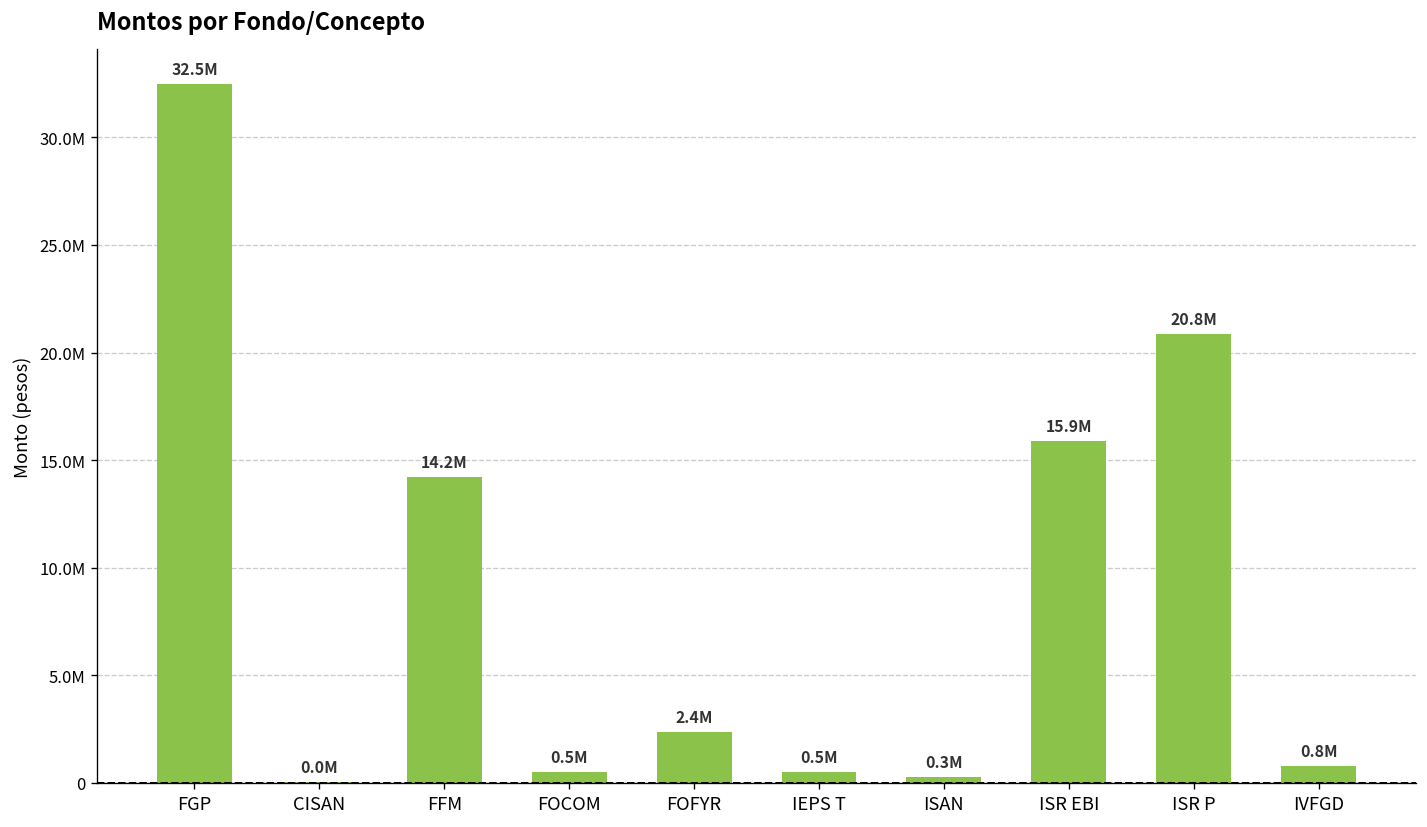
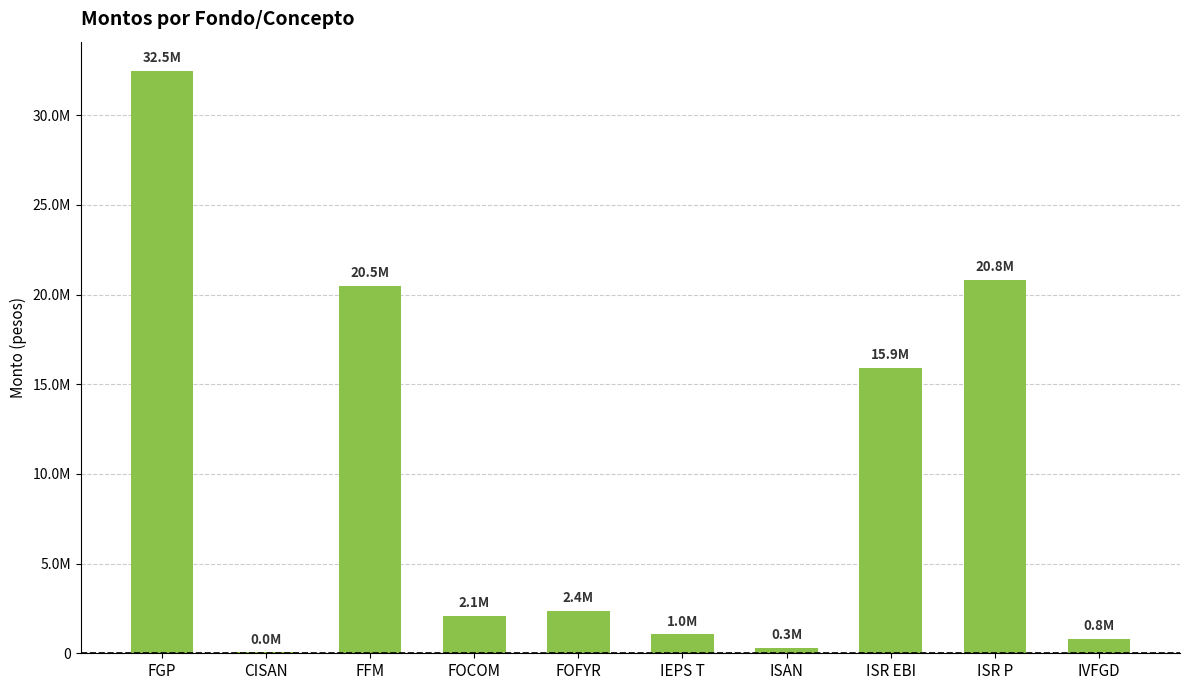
  {
    "FGP": "32.5M",
-   "FFM": "14.2M",
-   "FOCOM": "0.5M",
+   "FFM": "20.5M",
+   "FOCOM": "2.1M",
    "FOFYR": "2.4M",
-   "IEPS T": "0.5M",
+   "IEPS T": "1.0M",
    "ISAN": "0.3M",
    "ISR EBI": "15.9M",
    "ISR P": "20.8M",
    "IVFGD": "0.8M"
  }
